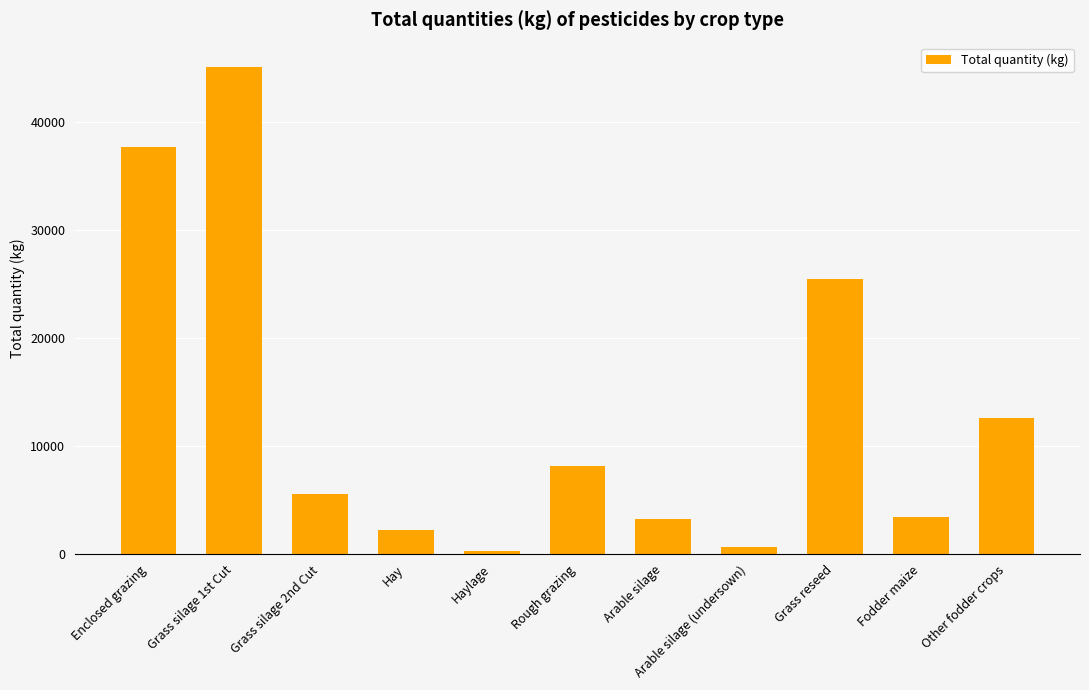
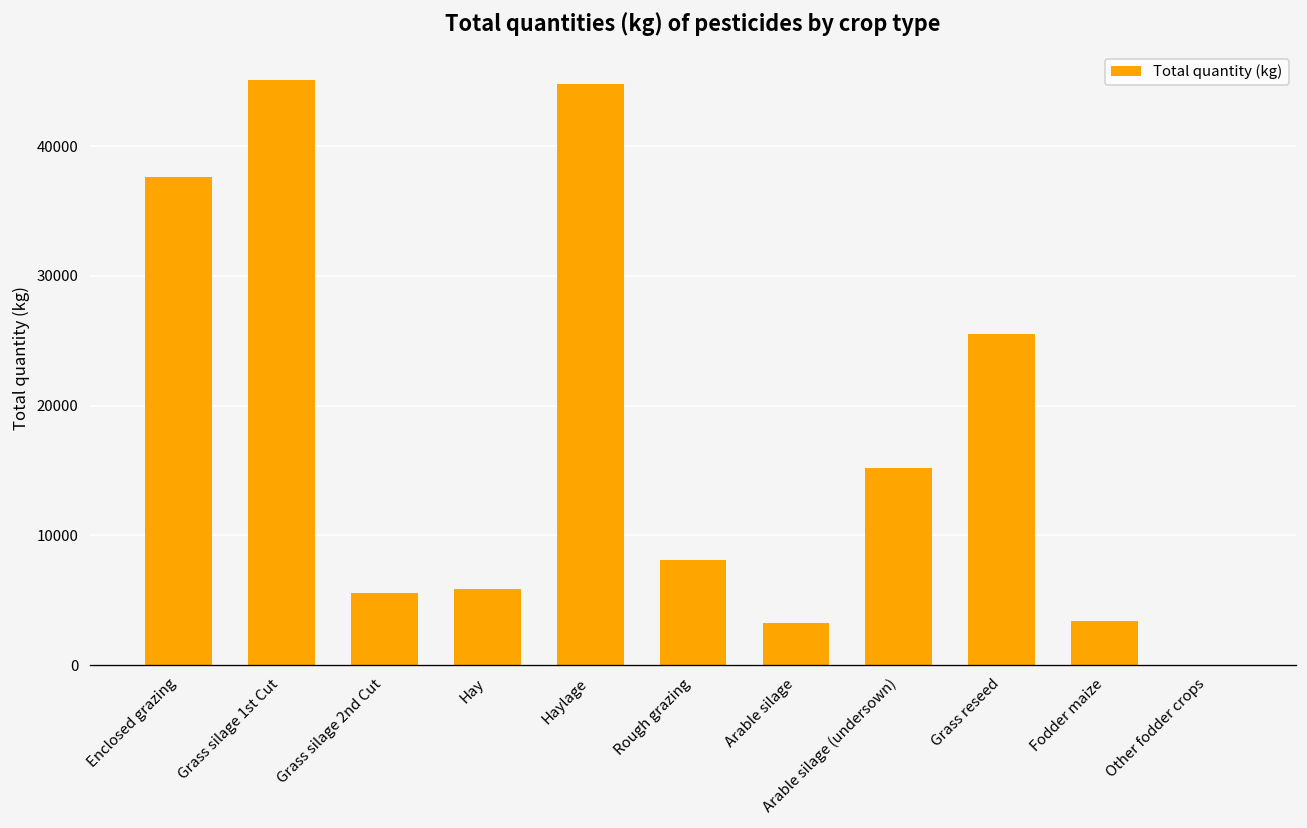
  {
    "Enclosed grazing": 37600,
    "Grass silage 1st Cut": 45100,
    "Grass silage 2nd Cut": 5500,
-   "Hay": 2200,
-   "Haylage": 300,
+   "Hay": 5900,
+   "Haylage": 44800,
    "Rough grazing": 8100,
    "Arable silage": 3300,
-   "Arable silage (undersown)": 700,
+   "Arable silage (undersown)": 15200,
    "Grass reseed": 25500,
    "Fodder maize": 3400,
-   "Other fodder crops": 12600
+   "Other fodder crops": 0
  }
